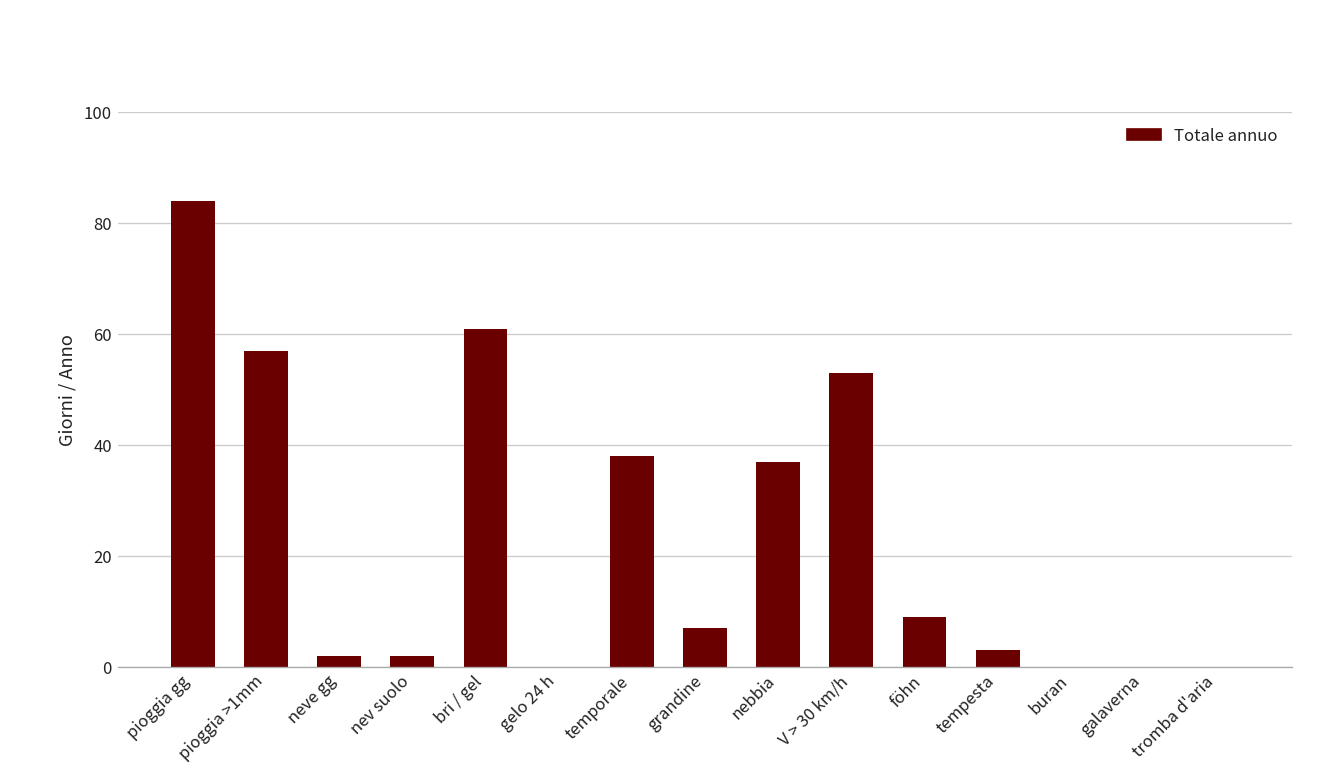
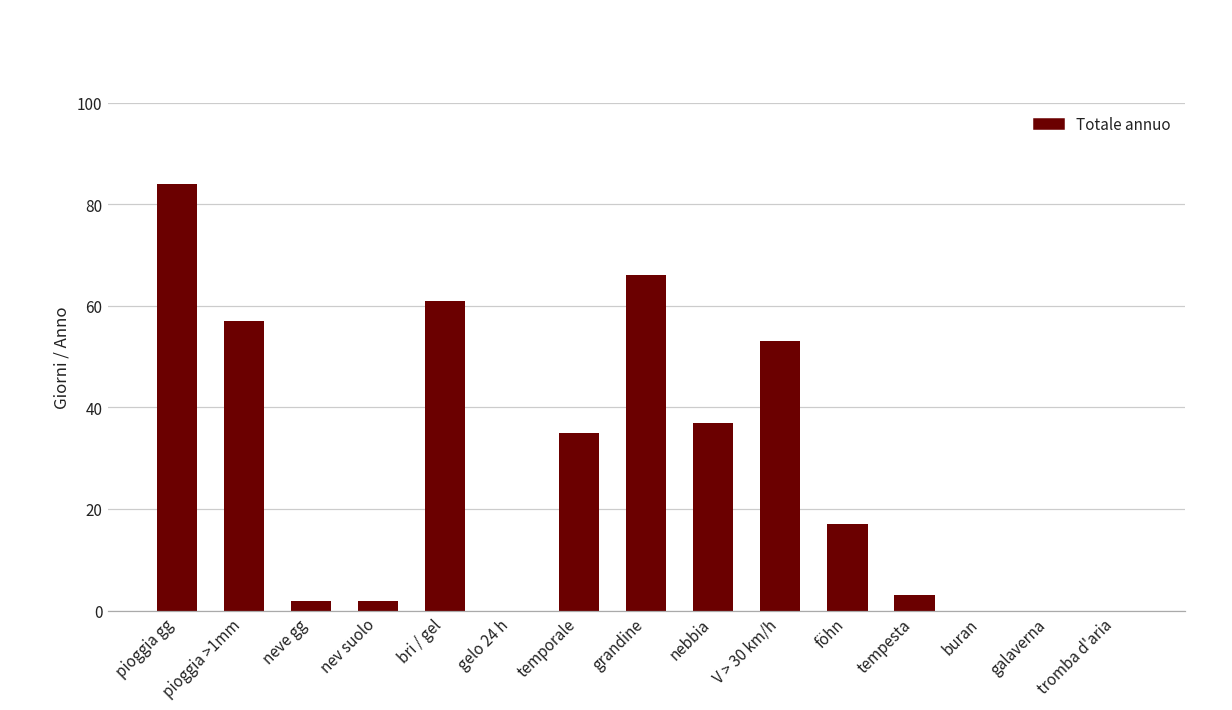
  {
    "pioggia gg": 84,
    "pioggia >1mm": 57,
    "neve gg": 2,
    "nev suolo": 2,
    "bri / gel": 61,
    "gelo 24 h": 0,
-   "temporale": 38,
-   "grandine": 7,
+   "temporale": 35,
+   "grandine": 66,
    "nebbia": 37,
    "V > 30 km/h": 53,
-   "föhn": 9,
+   "föhn": 17,
    "tempesta": 3,
    "buran": 0,
    "galaverna": 0,
    "tromba d'aria": 0
  }
